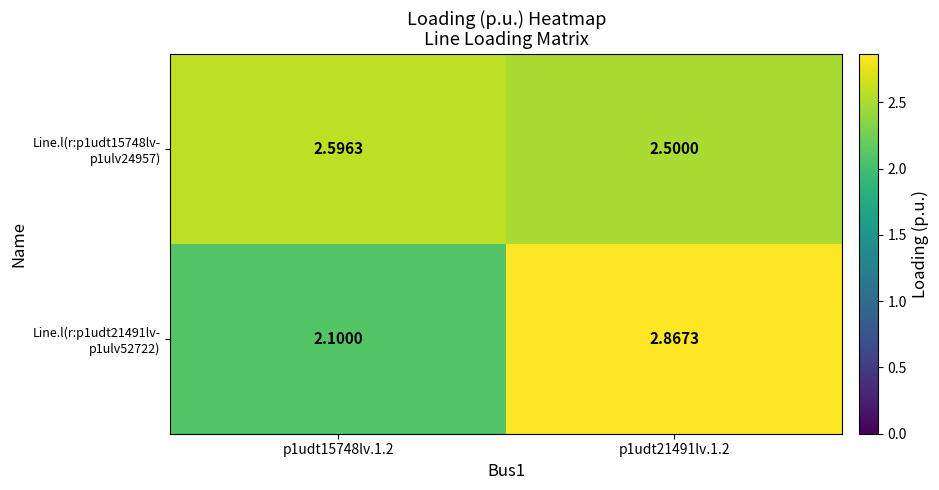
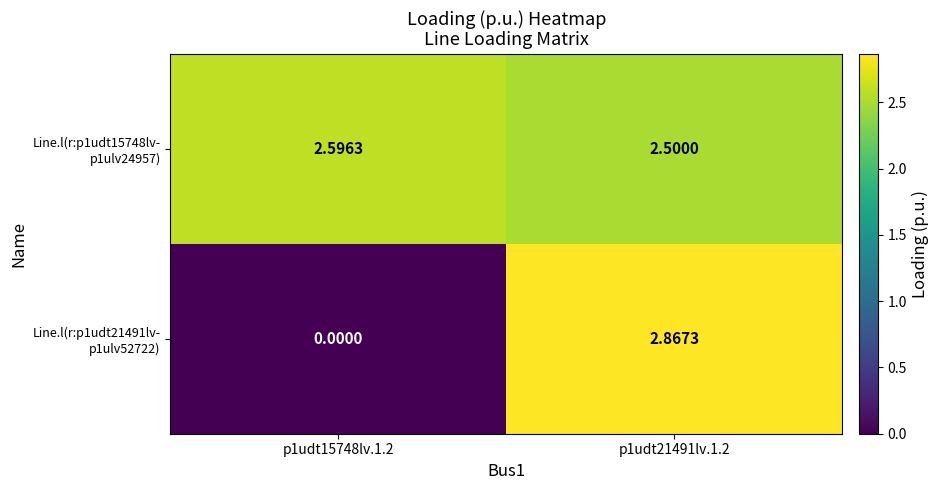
  {
    "Line.l(r:p1udt15748lv- p1ulv24957)": {
      "p1udt15748lv.1.2": 2.5963,
      "p1udt21491lv.1.2": 2.5000
    },
    "Line.l(r:p1udt21491lv- p1ulv52722)": {
-     "p1udt15748lv.1.2": 2.1000,
+     "p1udt15748lv.1.2": 0.0000,
      "p1udt21491lv.1.2": 2.8673
    }
  }
